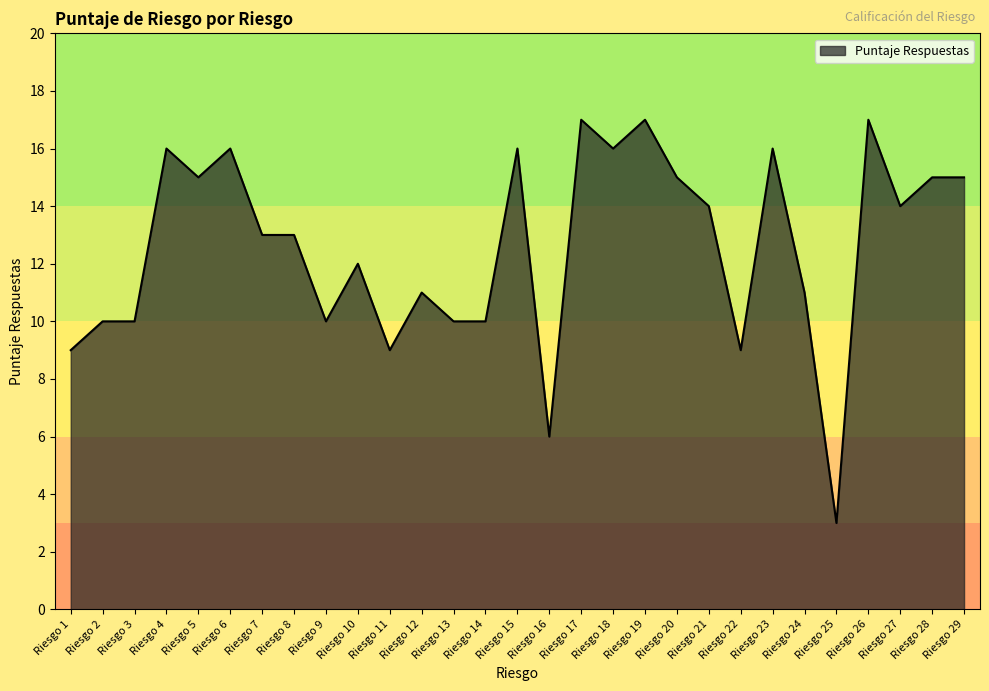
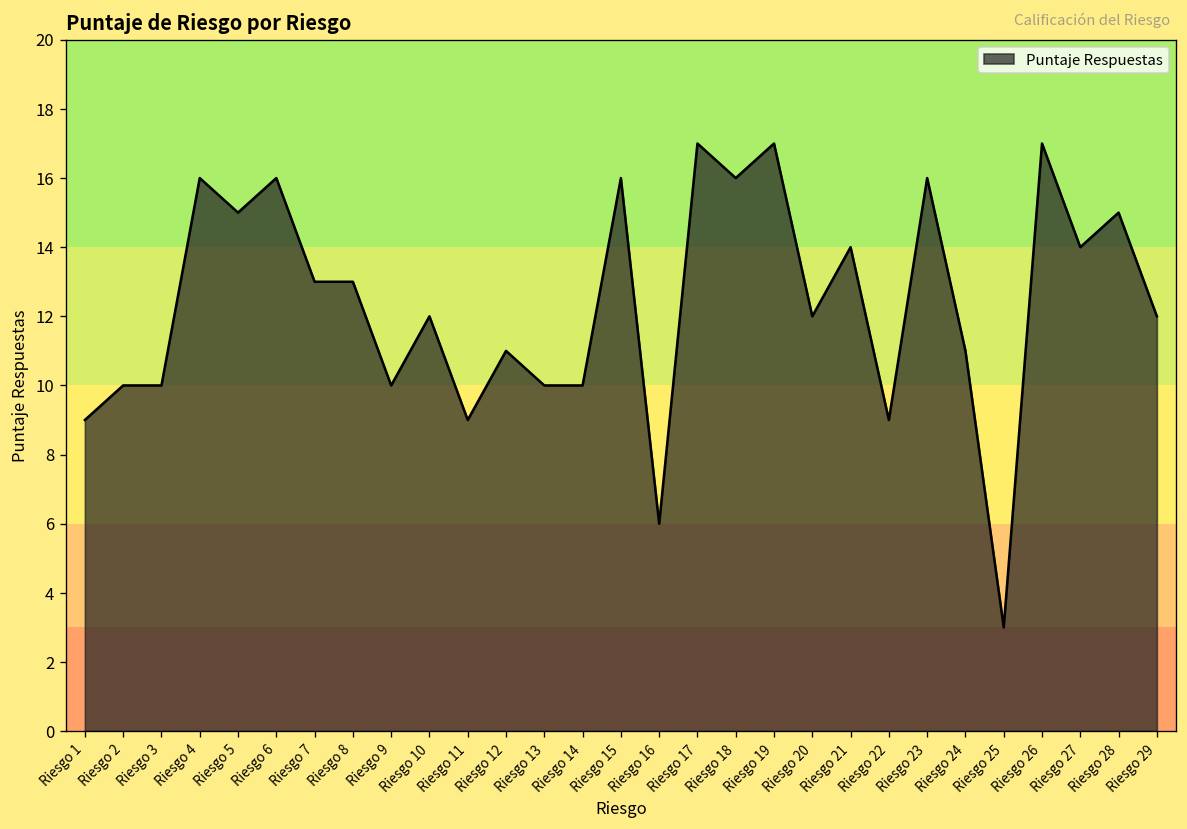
  {
    "Riesgo 1": 9,
    "Riesgo 2": 10,
    "Riesgo 3": 10,
    "Riesgo 4": 16,
    "Riesgo 5": 15,
    "Riesgo 6": 16,
    "Riesgo 7": 13,
    "Riesgo 8": 13,
    "Riesgo 9": 10,
    "Riesgo 10": 12,
    "Riesgo 11": 9,
    "Riesgo 12": 11,
    "Riesgo 13": 10,
    "Riesgo 14": 10,
    "Riesgo 15": 16,
    "Riesgo 16": 6,
    "Riesgo 17": 17,
    "Riesgo 18": 16,
    "Riesgo 19": 17,
-   "Riesgo 20": 15,
+   "Riesgo 20": 12,
    "Riesgo 21": 14,
    "Riesgo 22": 9,
    "Riesgo 23": 16,
    "Riesgo 24": 11,
    "Riesgo 25": 3,
    "Riesgo 26": 17,
    "Riesgo 27": 14,
    "Riesgo 28": 15,
-   "Riesgo 29": 15
+   "Riesgo 29": 12
  }
